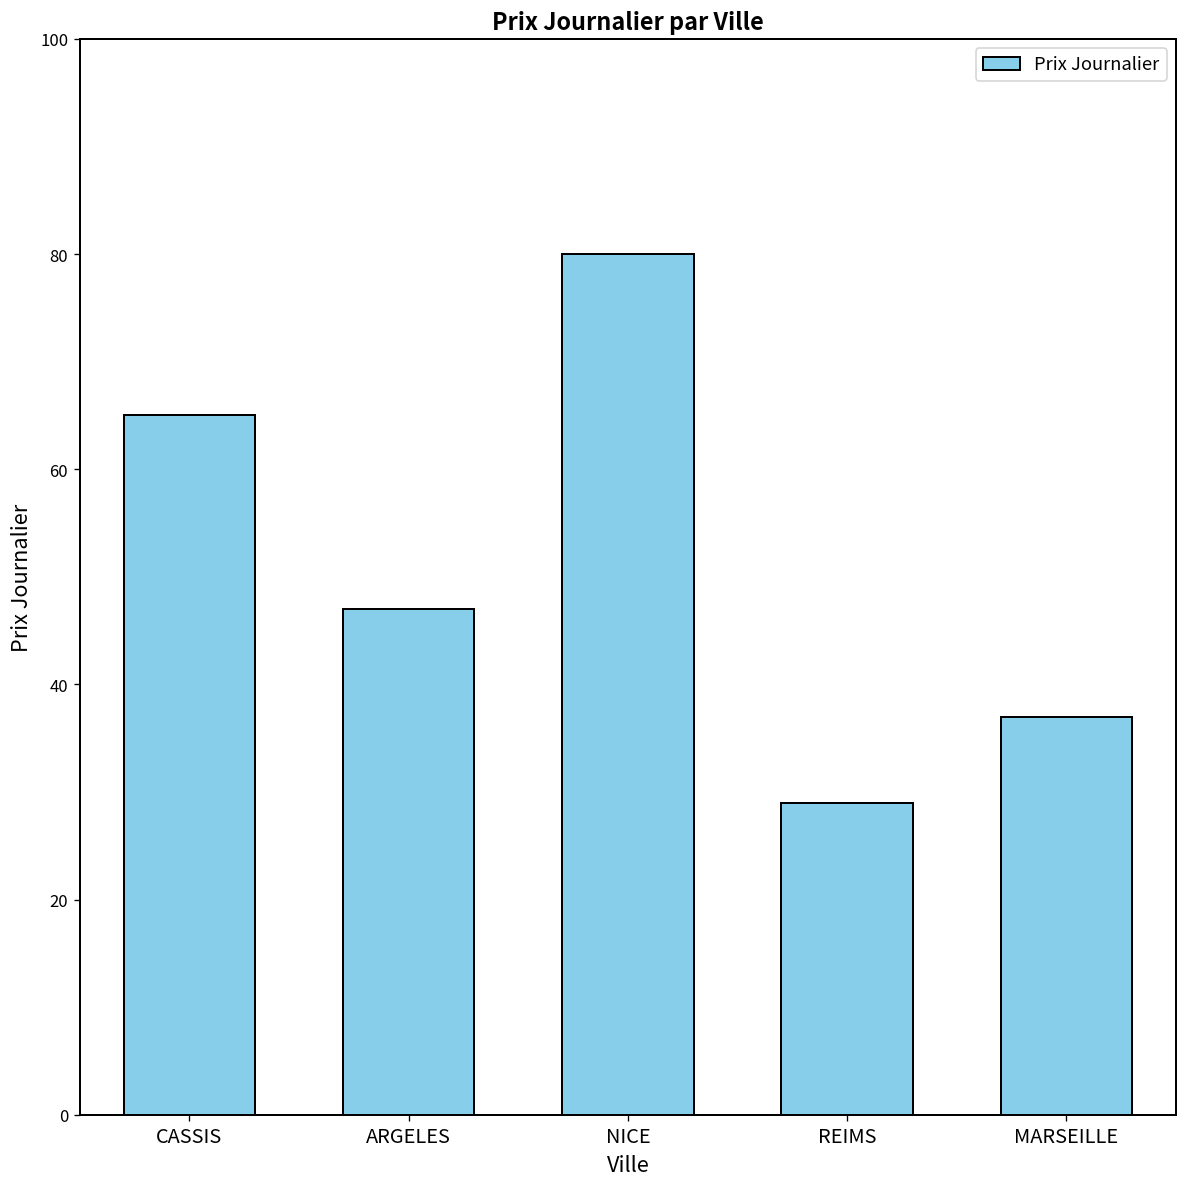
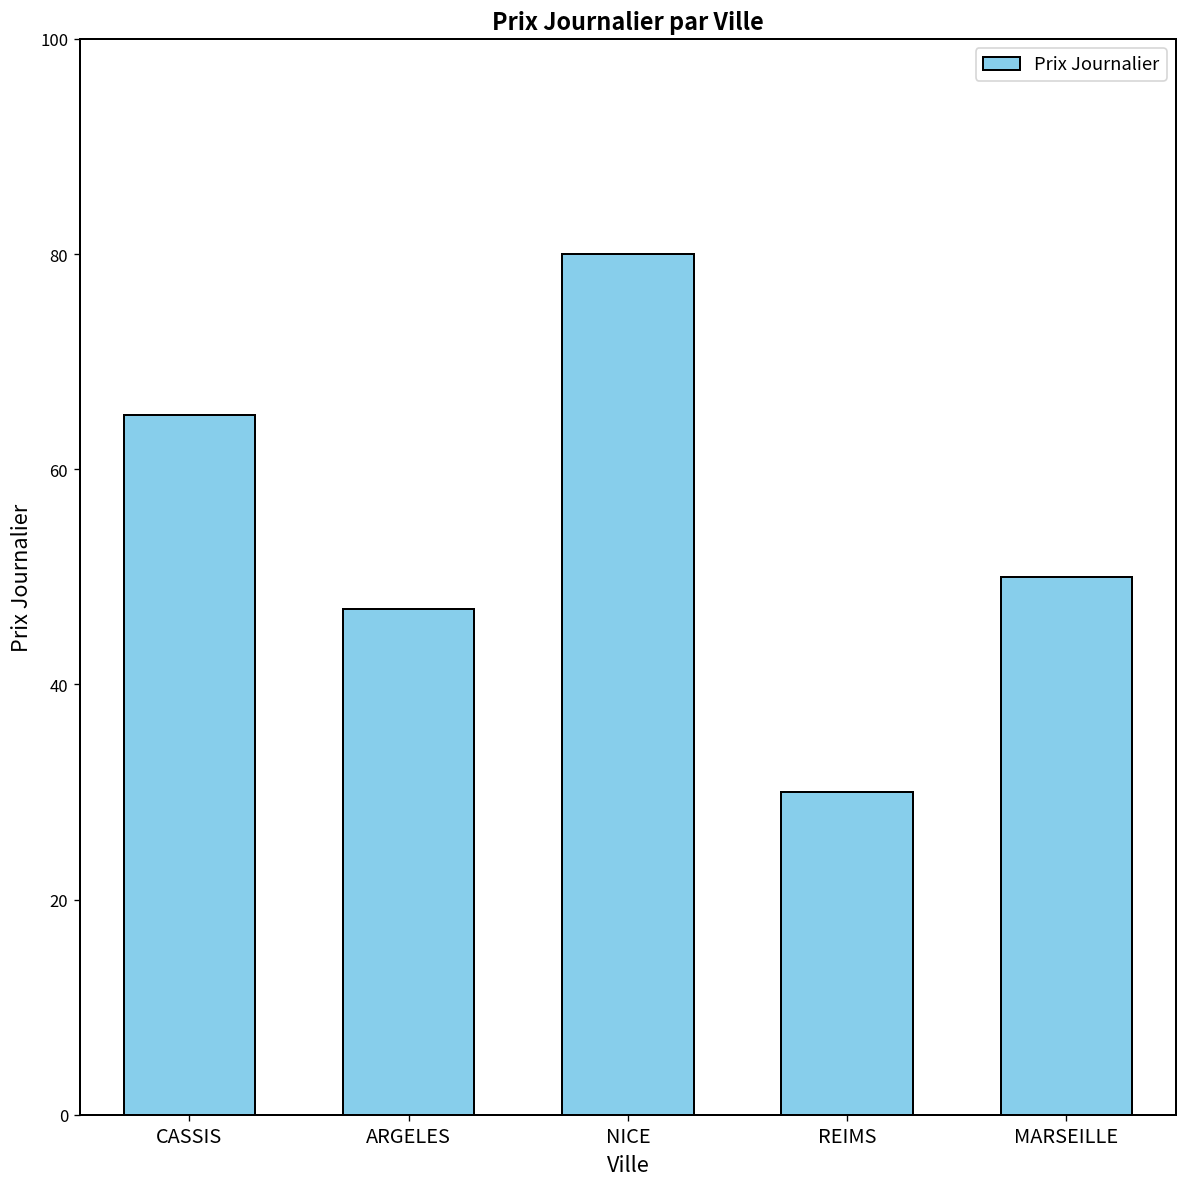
  {
    "CASSIS": 65,
    "ARGELES": 47,
    "NICE": 80,
-   "REIMS": 29,
-   "MARSEILLE": 37
+   "REIMS": 30,
+   "MARSEILLE": 50
  }
